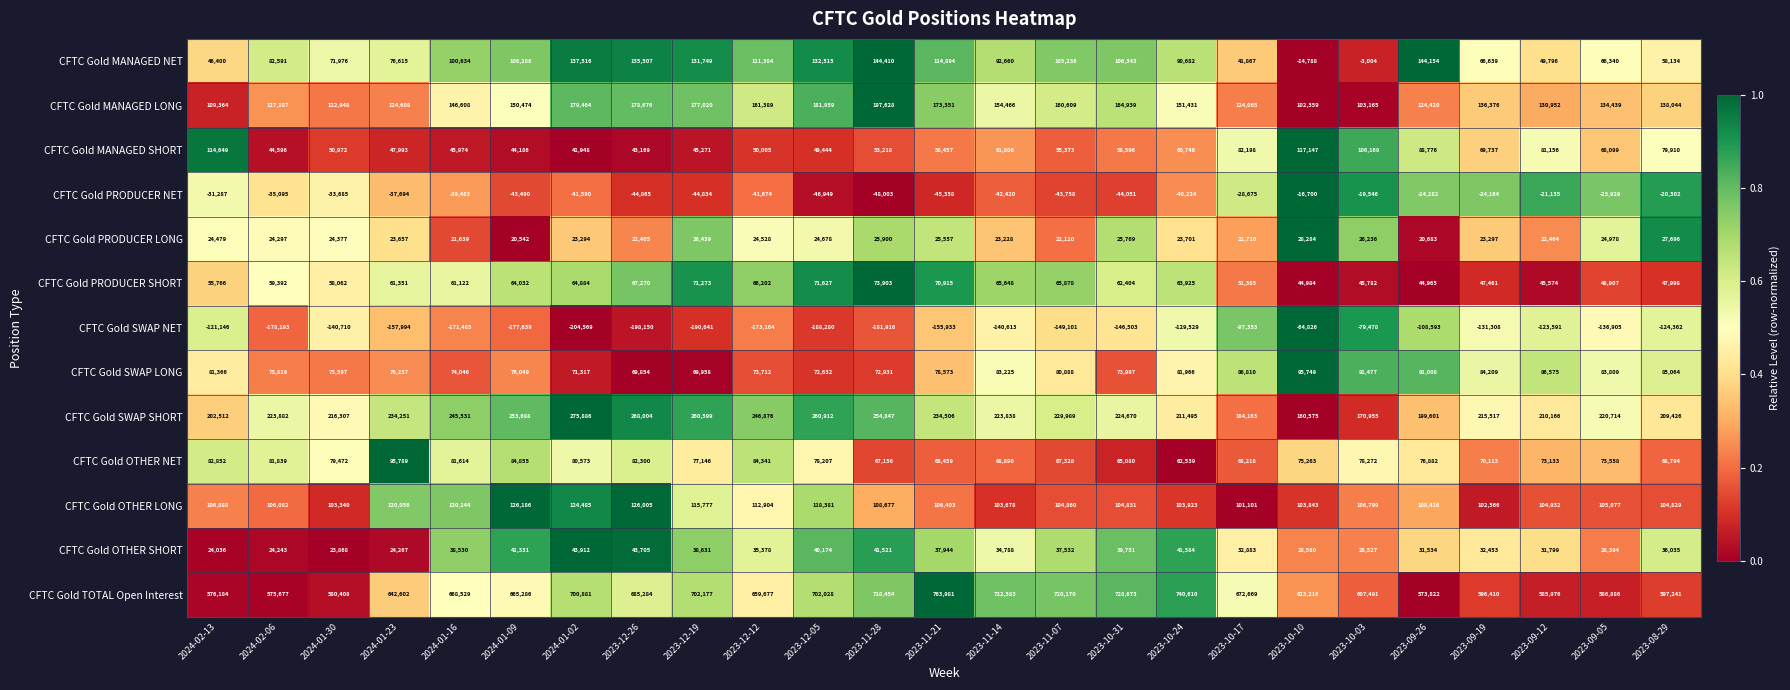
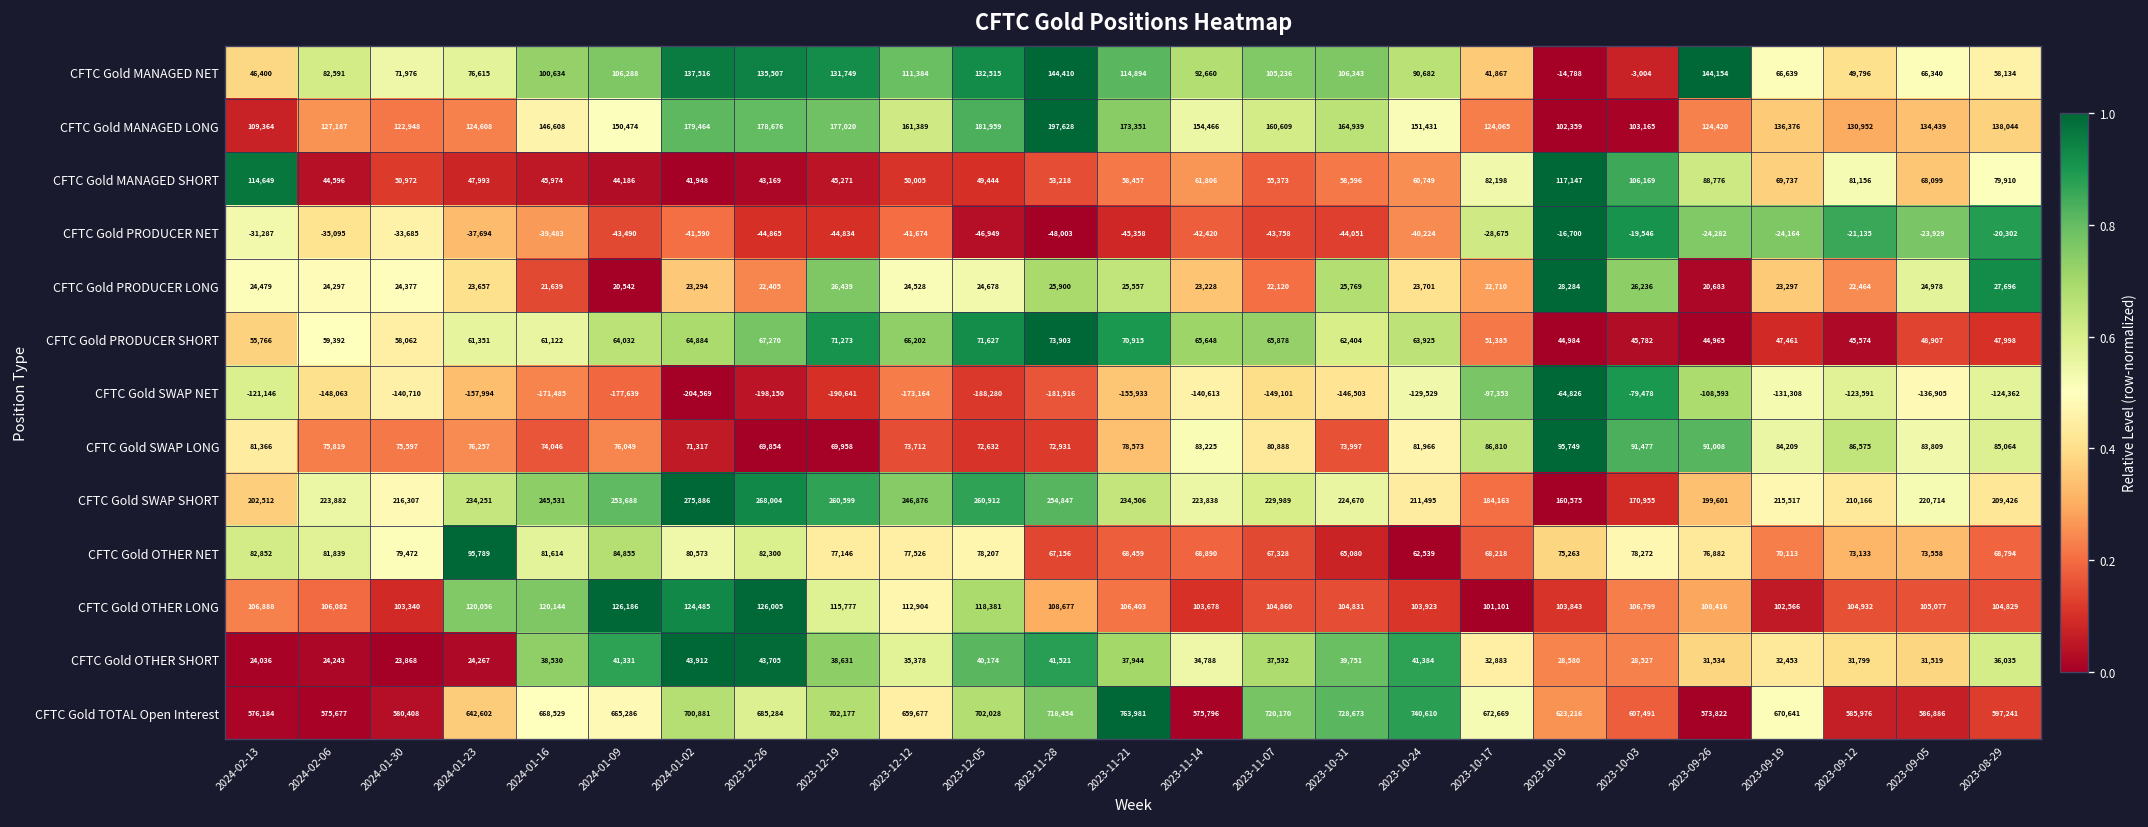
  {
    "CFTC Gold SWAP NET": {
      "2024-02-13": "-121,146",
-     "2024-02-06": "-178,193",
+     "2024-02-06": "-148,063",
      "2024-01-30": "-140,710",
      "2024-01-23": "-157,994",
      "2024-01-16": "-171,485",
      "2024-01-09": "-177,639",
      "2024-01-02": "-204,569",
      "2023-12-26": "-198,150",
      "2023-12-19": "-190,641",
      "2023-12-12": "-173,164",
      "2023-12-05": "-188,280",
      "2023-11-28": "-181,916",
      "2023-11-21": "-155,933",
      "2023-11-14": "-140,613",
      "2023-11-07": "-149,101",
      "2023-10-31": "-146,503",
      "2023-10-24": "-129,529",
      "2023-10-17": "-97,353",
      "2023-10-10": "-64,826",
      "2023-10-03": "-79,478",
      "2023-09-26": "-108,593",
      "2023-09-19": "-131,308",
      "2023-09-12": "-123,591",
      "2023-09-05": "-136,905",
      "2023-08-29": "-124,362"
    },
    "CFTC Gold OTHER NET": {
      "2024-02-13": "82,852",
      "2024-02-06": "81,839",
      "2024-01-30": "79,472",
      "2024-01-23": "95,789",
      "2024-01-16": "81,614",
      "2024-01-09": "84,855",
      "2024-01-02": "80,573",
      "2023-12-26": "82,300",
      "2023-12-19": "77,146",
-     "2023-12-12": "84,341",
+     "2023-12-12": "77,526",
      "2023-12-05": "78,207",
      "2023-11-28": "67,156",
      "2023-11-21": "68,459",
      "2023-11-14": "68,890",
      "2023-11-07": "67,328",
      "2023-10-31": "65,080",
      "2023-10-24": "62,539",
      "2023-10-17": "68,218",
      "2023-10-10": "75,263",
      "2023-10-03": "78,272",
      "2023-09-26": "76,882",
      "2023-09-19": "70,113",
      "2023-09-12": "73,133",
      "2023-09-05": "73,558",
      "2023-08-29": "68,794"
    },
    "CFTC Gold OTHER SHORT": {
      "2024-02-13": "24,036",
      "2024-02-06": "24,243",
      "2024-01-30": "23,868",
      "2024-01-23": "24,267",
      "2024-01-16": "38,530",
      "2024-01-09": "41,331",
      "2024-01-02": "43,912",
      "2023-12-26": "43,705",
      "2023-12-19": "38,631",
      "2023-12-12": "35,378",
      "2023-12-05": "40,174",
      "2023-11-28": "41,521",
      "2023-11-21": "37,944",
      "2023-11-14": "34,788",
      "2023-11-07": "37,532",
      "2023-10-31": "39,751",
      "2023-10-24": "41,384",
      "2023-10-17": "32,883",
      "2023-10-10": "28,580",
      "2023-10-03": "28,527",
      "2023-09-26": "31,534",
      "2023-09-19": "32,453",
      "2023-09-12": "31,799",
-     "2023-09-05": "28,394",
+     "2023-09-05": "31,519",
      "2023-08-29": "36,035"
    },
    "CFTC Gold TOTAL Open Interest": {
      "2024-02-13": "576,184",
      "2024-02-06": "575,677",
      "2024-01-30": "580,408",
      "2024-01-23": "642,602",
      "2024-01-16": "668,529",
      "2024-01-09": "665,286",
      "2024-01-02": "700,881",
      "2023-12-26": "685,284",
      "2023-12-19": "702,177",
      "2023-12-12": "659,677",
      "2023-12-05": "702,028",
      "2023-11-28": "718,454",
      "2023-11-21": "763,981",
-     "2023-11-14": "722,583",
+     "2023-11-14": "575,796",
      "2023-11-07": "720,170",
      "2023-10-31": "728,673",
      "2023-10-24": "740,610",
      "2023-10-17": "672,669",
      "2023-10-10": "623,216",
      "2023-10-03": "607,491",
      "2023-09-26": "573,822",
-     "2023-09-19": "596,410",
+     "2023-09-19": "670,641",
      "2023-09-12": "585,976",
      "2023-09-05": "586,886",
      "2023-08-29": "597,241"
    }
  }
